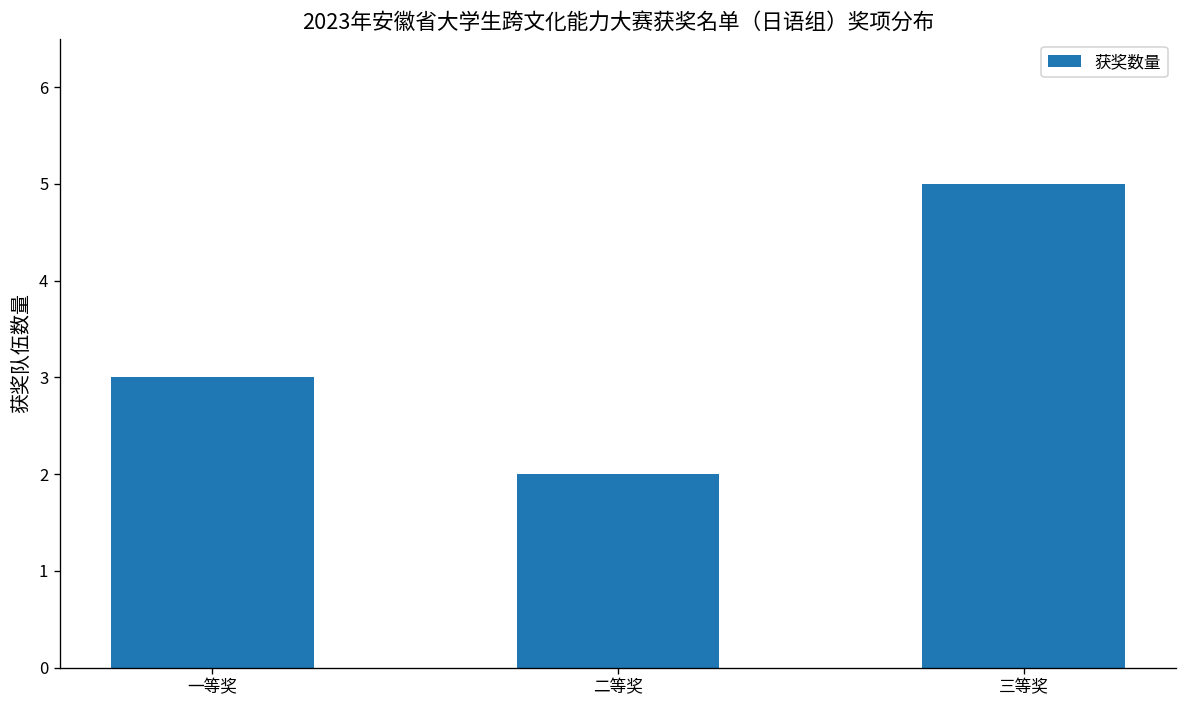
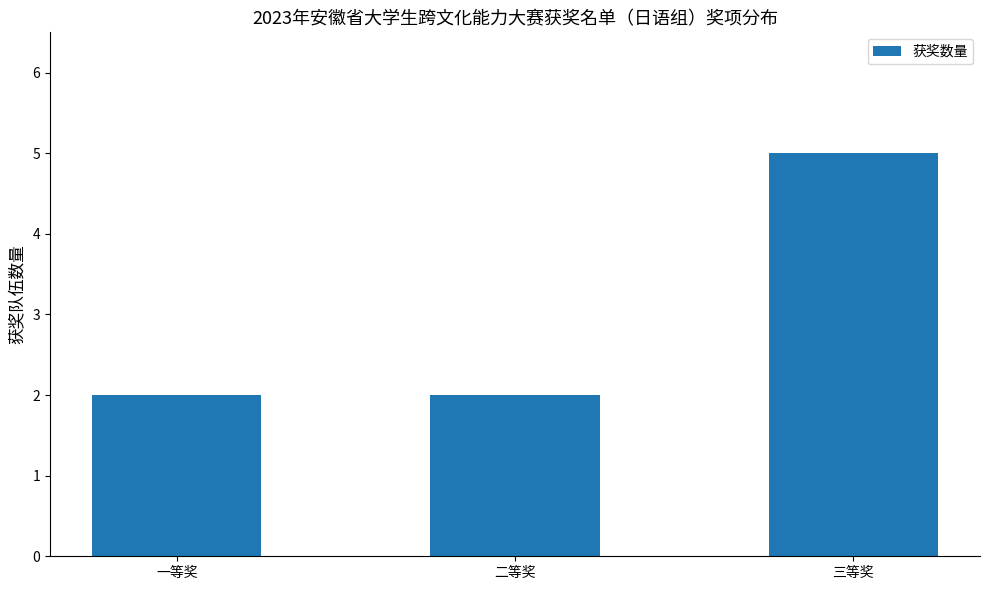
  {
-   "一等奖": 3,
+   "一等奖": 2,
    "二等奖": 2,
    "三等奖": 5
  }
